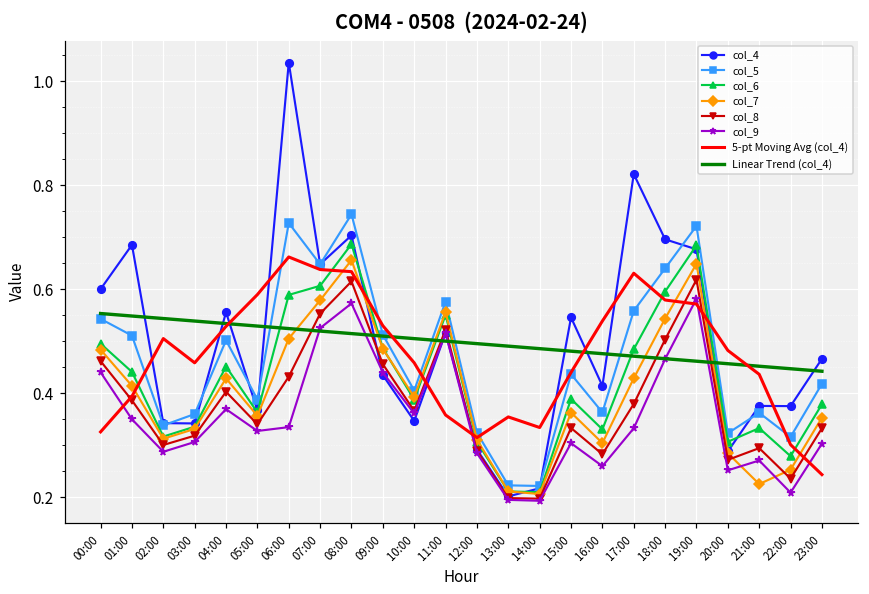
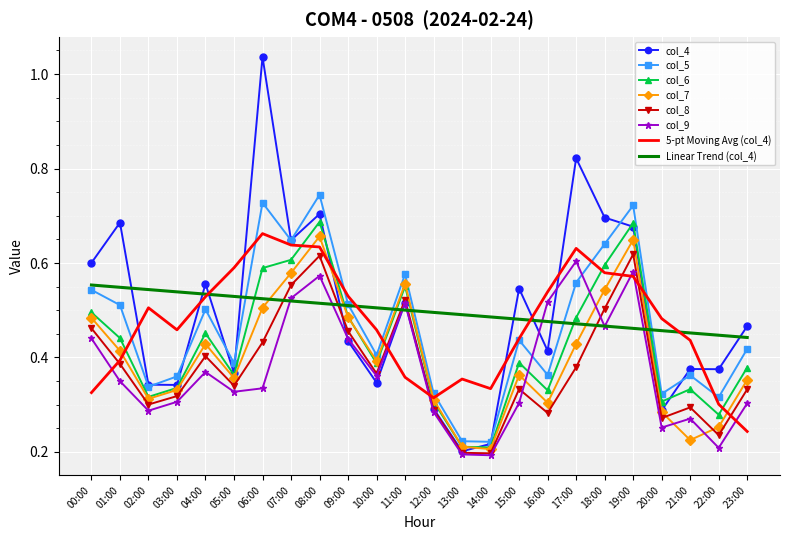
  {
    "col_4": {
      "00:00": 0.60,
      "01:00": 0.69,
      "03:00": 0.34,
      "04:00": 0.56,
      "06:00": 1.04,
      "08:00": 0.70,
      "10:00": 0.35,
      "15:00": 0.55,
      "16:00": 0.41,
      "17:00": 0.82,
      "18:00": 0.70,
      "19:00": 0.68,
      "21:00": 0.38,
      "22:00": 0.38,
      "23:00": 0.47
    },
    "col_5": {
      "00:00": 0.54,
      "01:00": 0.51,
      "03:00": 0.36,
      "04:00": 0.50,
      "05:00": 0.39,
      "06:00": 0.73,
      "08:00": 0.74,
      "10:00": 0.41,
      "11:00": 0.58,
      "12:00": 0.32,
      "13:00": 0.22,
      "16:00": 0.36,
      "17:00": 0.56,
      "18:00": 0.64,
      "19:00": 0.72,
      "20:00": 0.32,
      "21:00": 0.36,
      "22:00": 0.32,
      "23:00": 0.42
    },
    "col_6": {
      "00:00": 0.50,
      "01:00": 0.44,
      "04:00": 0.45,
      "06:00": 0.59,
      "07:00": 0.61,
      "08:00": 0.69,
      "11:00": 0.55,
      "15:00": 0.39,
      "16:00": 0.33,
      "17:00": 0.48,
      "18:00": 0.60,
      "19:00": 0.68,
      "20:00": 0.31,
      "21:00": 0.33,
      "22:00": 0.28,
      "23:00": 0.38
    },
    "col_7": {
      "00:00": 0.48,
      "01:00": 0.41,
      "04:00": 0.43,
      "05:00": 0.36,
      "06:00": 0.51,
      "07:00": 0.58,
      "08:00": 0.66,
      "11:00": 0.56,
      "15:00": 0.36,
      "16:00": 0.30,
      "17:00": 0.43,
      "18:00": 0.54,
      "19:00": 0.65,
      "21:00": 0.23,
      "22:00": 0.25,
      "23:00": 0.35
    },
    "col_9": {
      "00:00": 0.44,
      "01:00": 0.35,
      "02:00": 0.29,
      "03:00": 0.31,
      "04:00": 0.37,
      "05:00": 0.33,
      "06:00": 0.33,
      "07:00": 0.53,
      "08:00": 0.57,
      "15:00": 0.30,
-     "16:00": 0.26,
-     "17:00": 0.33,
+     "16:00": 0.52,
+     "17:00": 0.60,
      "19:00": 0.58,
      "20:00": 0.25,
      "21:00": 0.27,
      "22:00": 0.21,
      "23:00": 0.30
    },
    "Linear Trend (col_4)": {
      "00:00": 0.55,
      "01:00": 0.55,
      "02:00": 0.54,
      "03:00": 0.54,
      "04:00": 0.53,
      "05:00": 0.53,
      "06:00": 0.52,
      "07:00": 0.52,
      "08:00": 0.51,
      "10:00": 0.51,
      "11:00": 0.50,
      "12:00": 0.50,
      "13:00": 0.49,
      "14:00": 0.49,
      "15:00": 0.48,
      "16:00": 0.48,
      "17:00": 0.47,
      "19:00": 0.46,
      "20:00": 0.46,
      "21:00": 0.45,
      "22:00": 0.45,
      "23:00": 0.44
    }
  }
